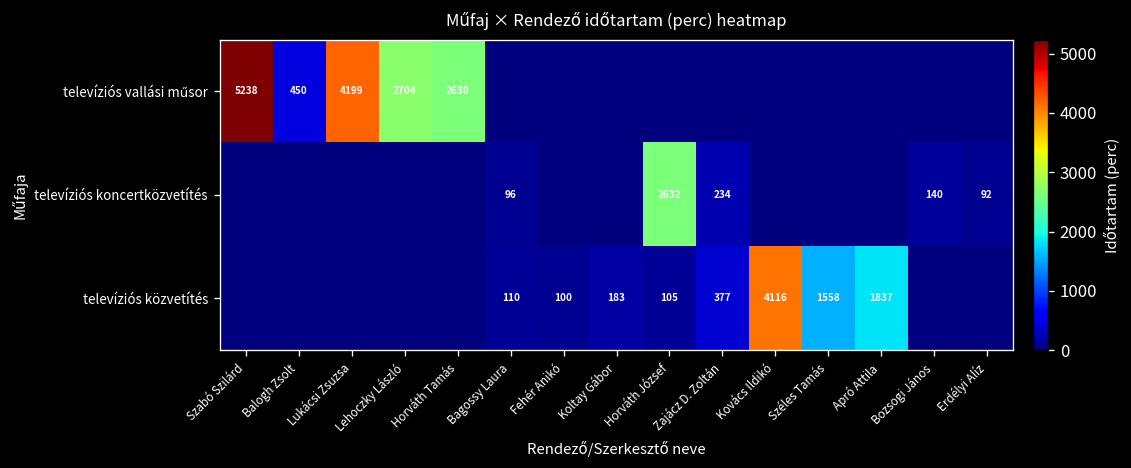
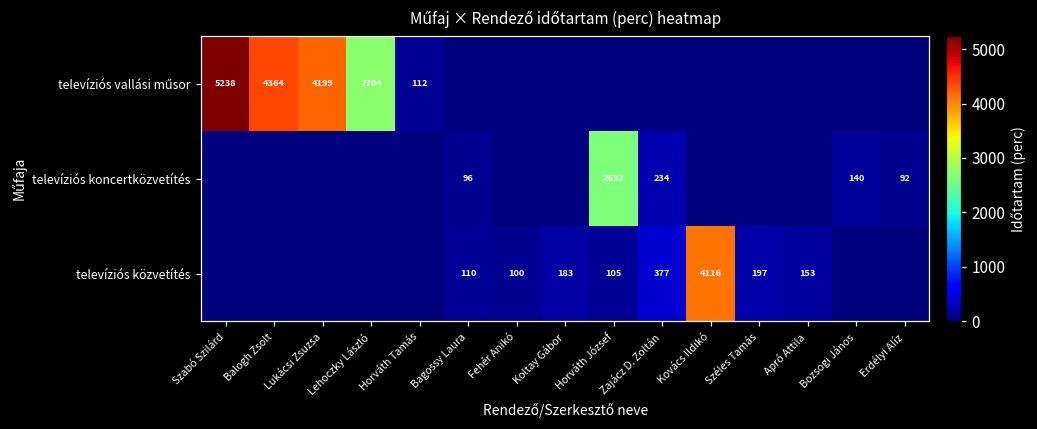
  {
    "televíziós vallási műsor": {
      "Szabó Szilárd": 5238,
-     "Balogh Zsolt": 450,
+     "Balogh Zsolt": 4364,
      "Lukácsi Zsuzsa": 4199,
      "Lehoczky László": 2704,
-     "Horváth Tamás": 2630
+     "Horváth Tamás": 112
    },
    "televíziós koncertközvetítés": {
      "Bagossy Laura": 96,
      "Horváth József": 2632,
      "Zajácz D. Zoltán": 234,
      "Bozsogi János": 140,
      "Erdélyi Alíz": 92
    },
    "televíziós közvetítés": {
      "Bagossy Laura": 110,
      "Fehér Anikó": 100,
      "Koltay Gábor": 183,
      "Horváth József": 105,
      "Zajácz D. Zoltán": 377,
      "Kovács Ildikó": 4116,
-     "Széles Tamás": 1558,
-     "Apró Attila": 1837
+     "Széles Tamás": 197,
+     "Apró Attila": 153
    }
  }
